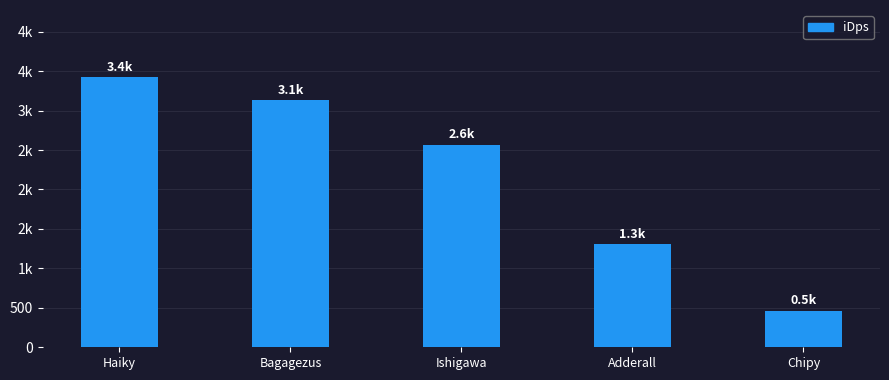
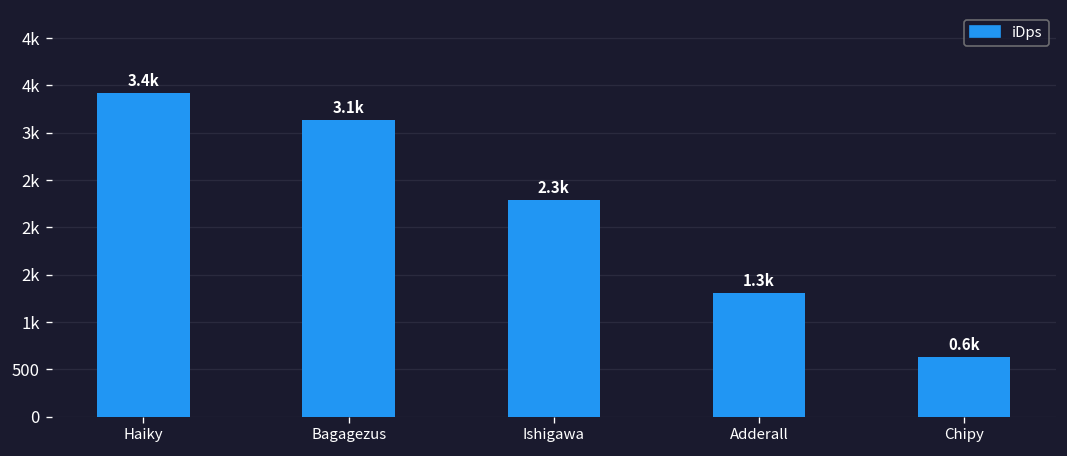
  {
    "Haiky": "3.4k",
    "Bagagezus": "3.1k",
-   "Ishigawa": "2.6k",
+   "Ishigawa": "2.3k",
    "Adderall": "1.3k",
-   "Chipy": "0.5k"
+   "Chipy": "0.6k"
  }
